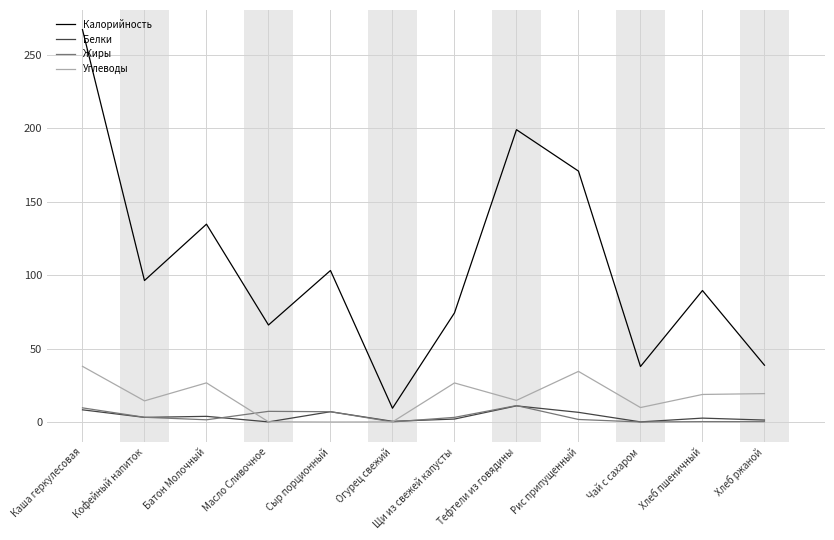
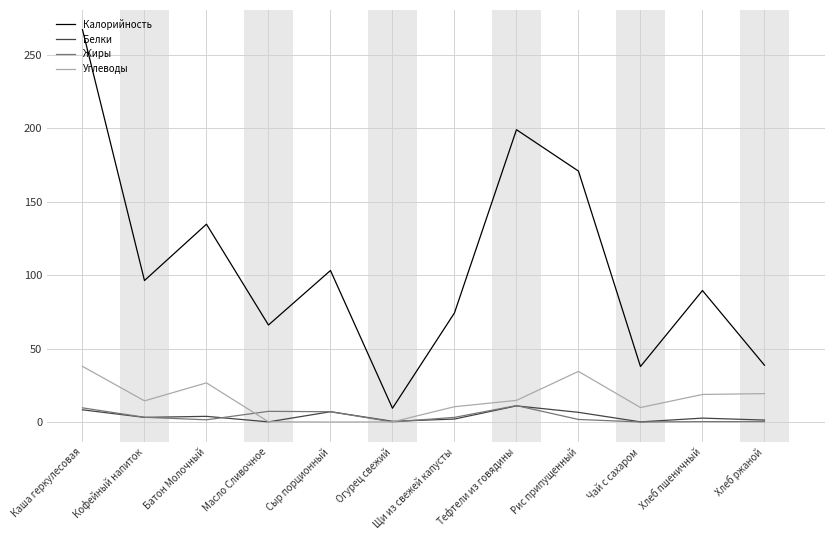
  {
    "Калорийность": {
      "Каша геркулесовая": 267,
      "Кофейный напиток": 96,
      "Батон Молочный": 135,
      "Масло Сливочное": 66,
      "Сыр порционный": 103,
      "Огурец свежий": 9,
      "Щи из свежей капусты": 74,
      "Тефтели из говядины": 199,
      "Рис припущенный": 171,
      "Чай с сахаром": 38,
      "Хлеб пшеничный": 90,
      "Хлеб ржаной": 39
    },
    "Белки": {
      "Батон Молочный": 4,
      "Рис припущенный": 7,
      "Хлеб пшеничный": 3
    },
    "Жиры": {
      "Батон Молочный": 2,
      "Масло Сливочное": 7,
      "Рис припущенный": 2,
      "Хлеб пшеничный": 0
    },
    "Углеводы": {
      "Каша геркулесовая": 38,
      "Кофейный напиток": 14,
      "Батон Молочный": 27,
      "Сыр порционный": 0,
-     "Щи из свежей капусты": 27,
+     "Щи из свежей капусты": 10,
      "Тефтели из говядины": 15,
      "Рис припущенный": 34,
      "Чай с сахаром": 10,
      "Хлеб пшеничный": 19,
      "Хлеб ржаной": 19
    }
  }
